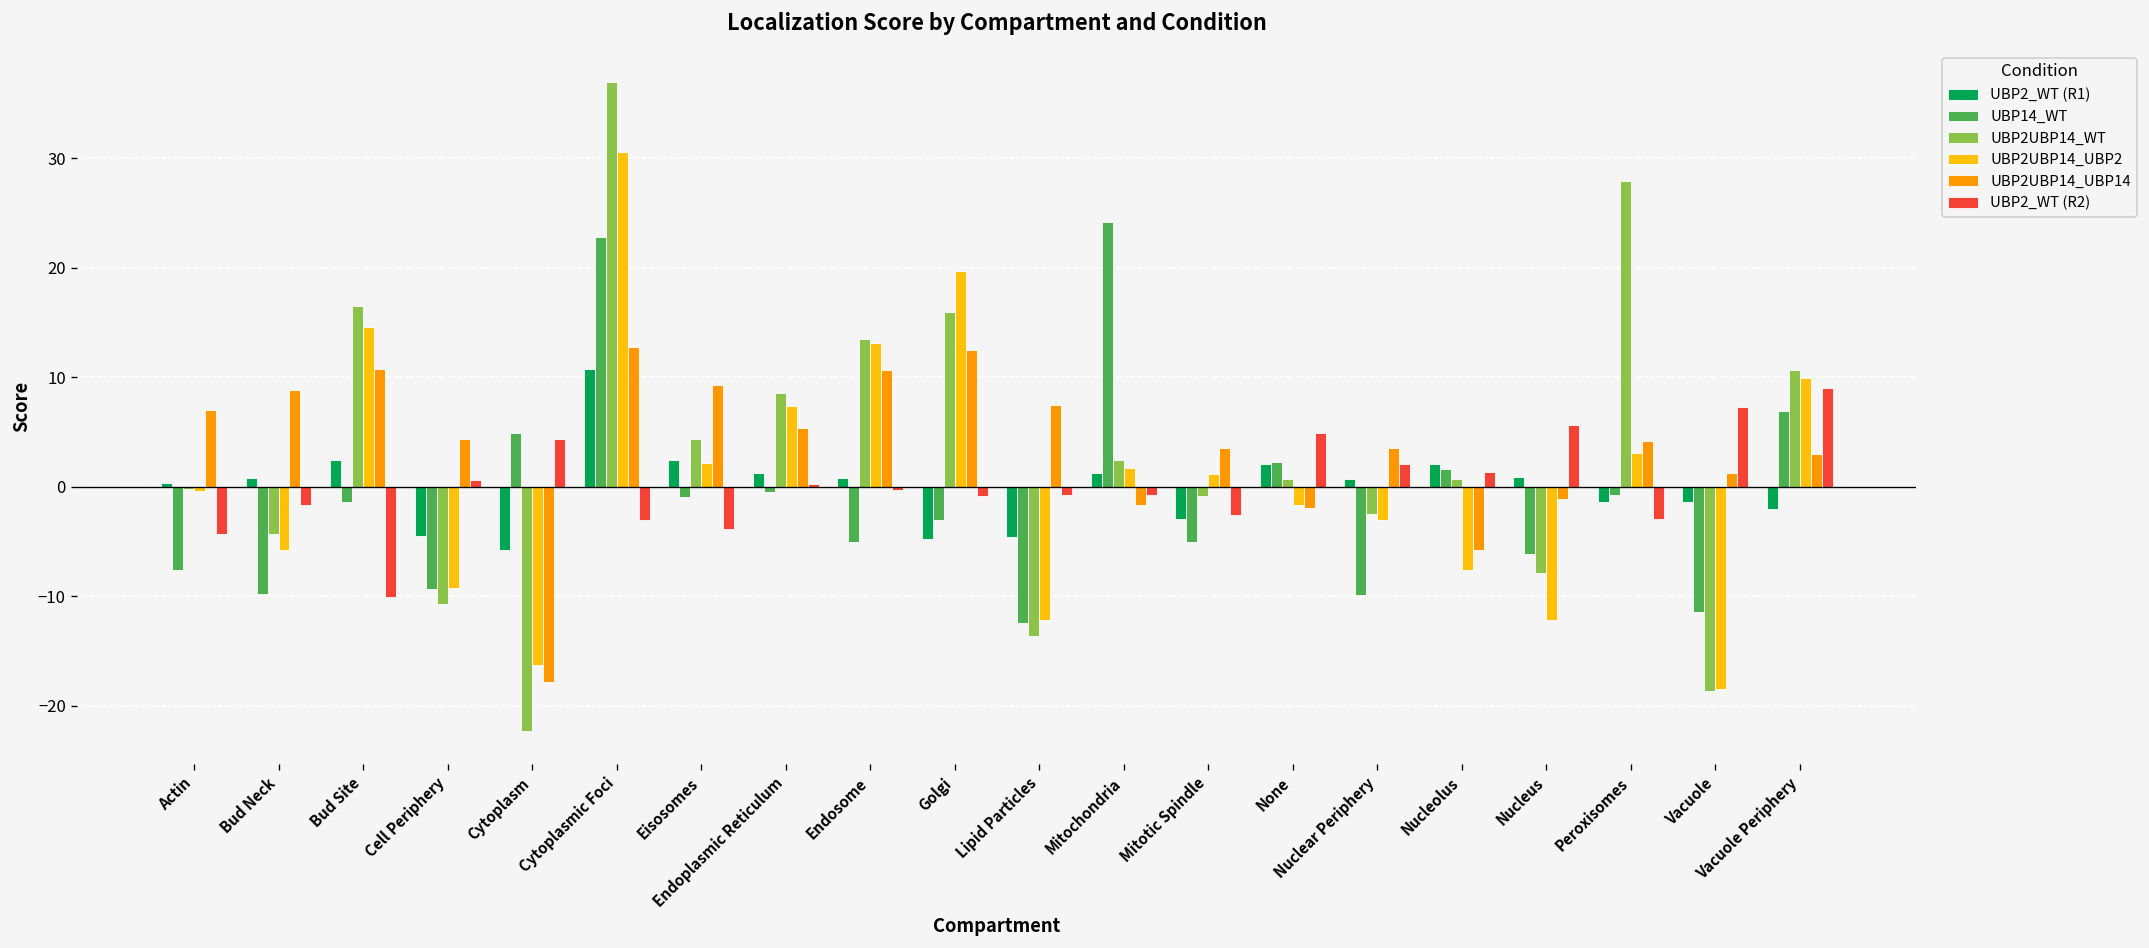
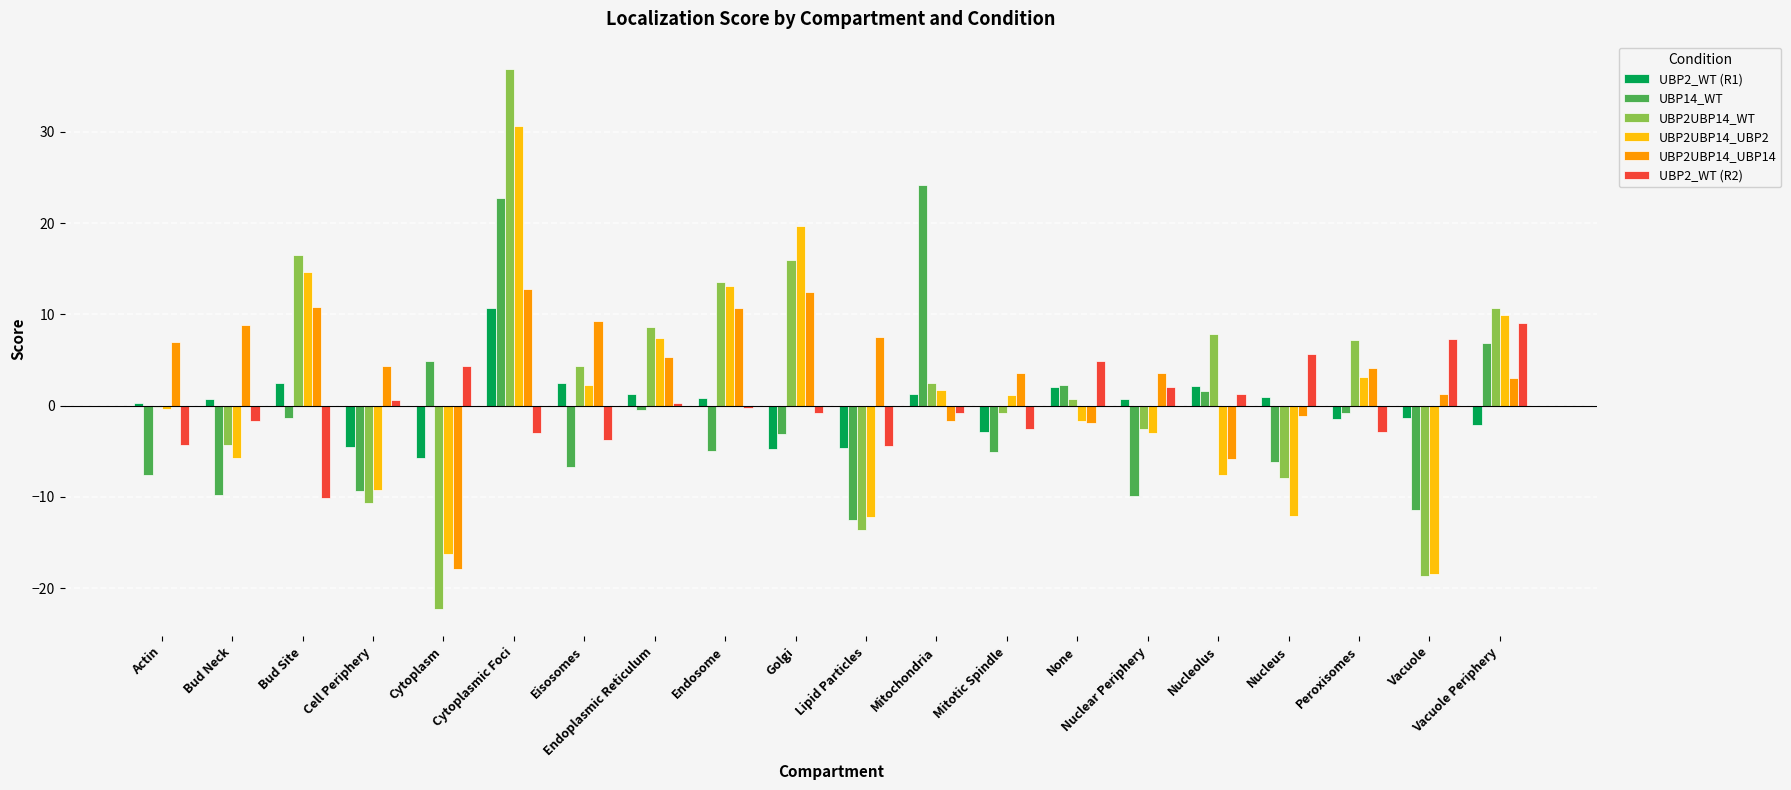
  {
    "UBP2_WT (R1)": {
      "Actin": 0,
      "Bud Neck": 1,
      "Bud Site": 2,
      "Cell Periphery": -5,
      "Cytoplasm": -6,
      "Cytoplasmic Foci": 11,
      "Eisosomes": 2,
      "Endoplasmic Reticulum": 1,
      "Endosome": 1,
      "Golgi": -5,
      "Lipid Particles": -5,
      "Mitochondria": 1,
      "Mitotic Spindle": -3,
      "None": 2,
      "Nuclear Periphery": 1,
      "Nucleolus": 2,
      "Nucleus": 1,
      "Peroxisomes": -1,
      "Vacuole": -1,
      "Vacuole Periphery": -2
    },
    "UBP14_WT": {
      "Actin": -8,
      "Bud Neck": -10,
      "Bud Site": -1,
      "Cell Periphery": -9,
      "Cytoplasm": 5,
      "Cytoplasmic Foci": 23,
-     "Eisosomes": -1,
+     "Eisosomes": -7,
      "Endoplasmic Reticulum": -1,
      "Endosome": -5,
      "Golgi": -3,
      "Lipid Particles": -12,
      "Mitochondria": 24,
      "Mitotic Spindle": -5,
      "None": 2,
      "Nuclear Periphery": -10,
      "Nucleolus": 2,
      "Nucleus": -6,
      "Peroxisomes": -1,
      "Vacuole": -11,
      "Vacuole Periphery": 7
    },
    "UBP2UBP14_WT": {
      "Bud Neck": -4,
      "Bud Site": 17,
      "Cell Periphery": -11,
      "Cytoplasm": -22,
      "Cytoplasmic Foci": 37,
      "Eisosomes": 4,
      "Endoplasmic Reticulum": 9,
      "Endosome": 14,
      "Golgi": 16,
      "Lipid Particles": -14,
      "Mitochondria": 2,
      "Mitotic Spindle": -1,
      "None": 1,
      "Nuclear Periphery": -3,
-     "Nucleolus": 1,
+     "Nucleolus": 8,
      "Nucleus": -8,
-     "Peroxisomes": 28,
+     "Peroxisomes": 7,
      "Vacuole": -19,
      "Vacuole Periphery": 11
    },
    "UBP2_WT (R2)": {
      "Actin": -4,
      "Bud Neck": -2,
      "Bud Site": -10,
      "Cell Periphery": 1,
      "Cytoplasm": 4,
      "Cytoplasmic Foci": -3,
      "Eisosomes": -4,
      "Endosome": 0,
      "Golgi": -1,
-     "Lipid Particles": -1,
+     "Lipid Particles": -4,
      "Mitochondria": -1,
      "Mitotic Spindle": -3,
      "None": 5,
      "Nuclear Periphery": 2,
      "Nucleolus": 1,
      "Nucleus": 6,
      "Peroxisomes": -3,
      "Vacuole": 7,
      "Vacuole Periphery": 9
    }
  }
